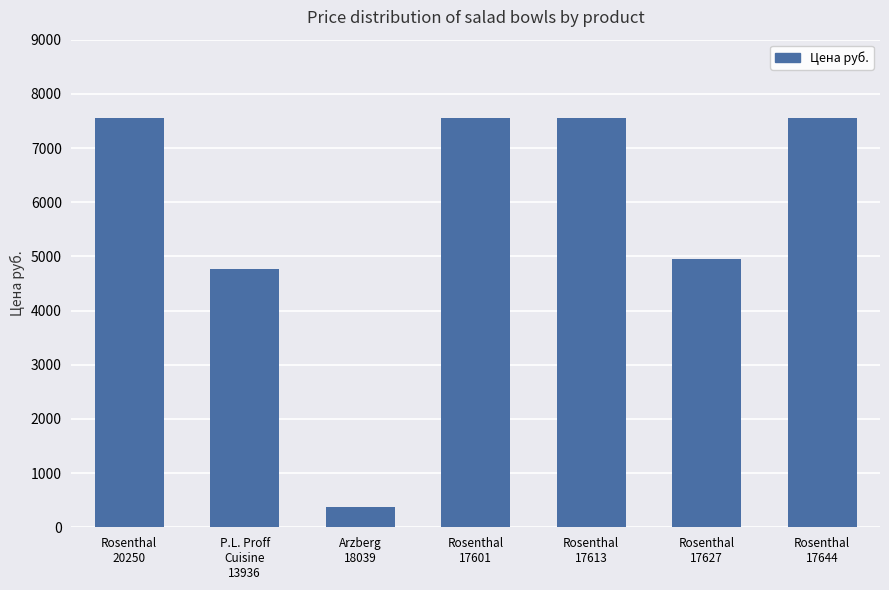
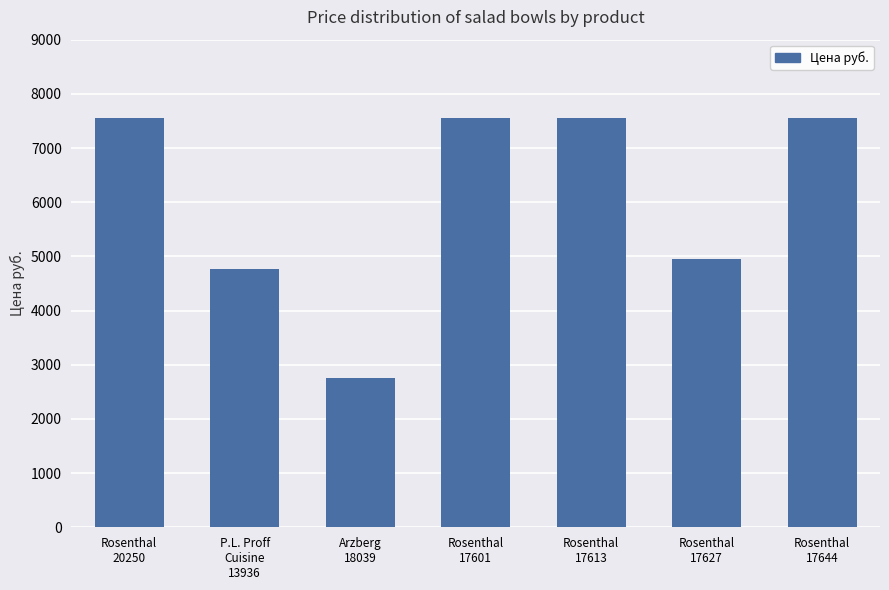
  {
    "Rosenthal 20250": 7600,
    "P.L. Proff Cuisine 13936": 4800,
-   "Arzberg 18039": 400,
+   "Arzberg 18039": 2800,
    "Rosenthal 17601": 7600,
    "Rosenthal 17613": 7600,
    "Rosenthal 17627": 5000,
    "Rosenthal 17644": 7600
  }
